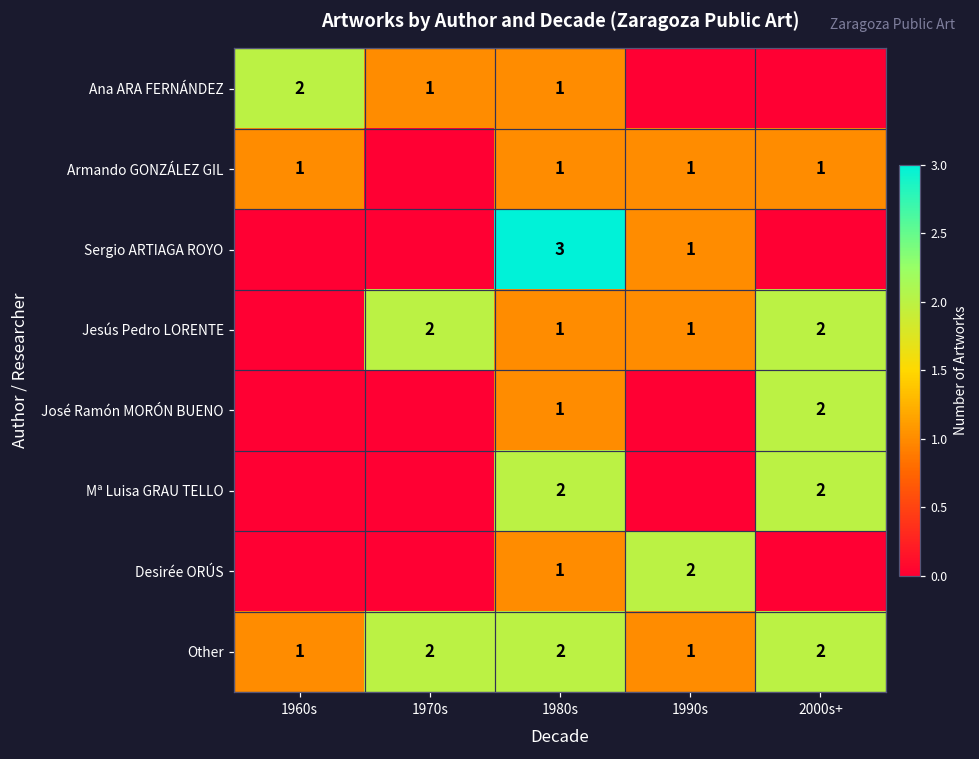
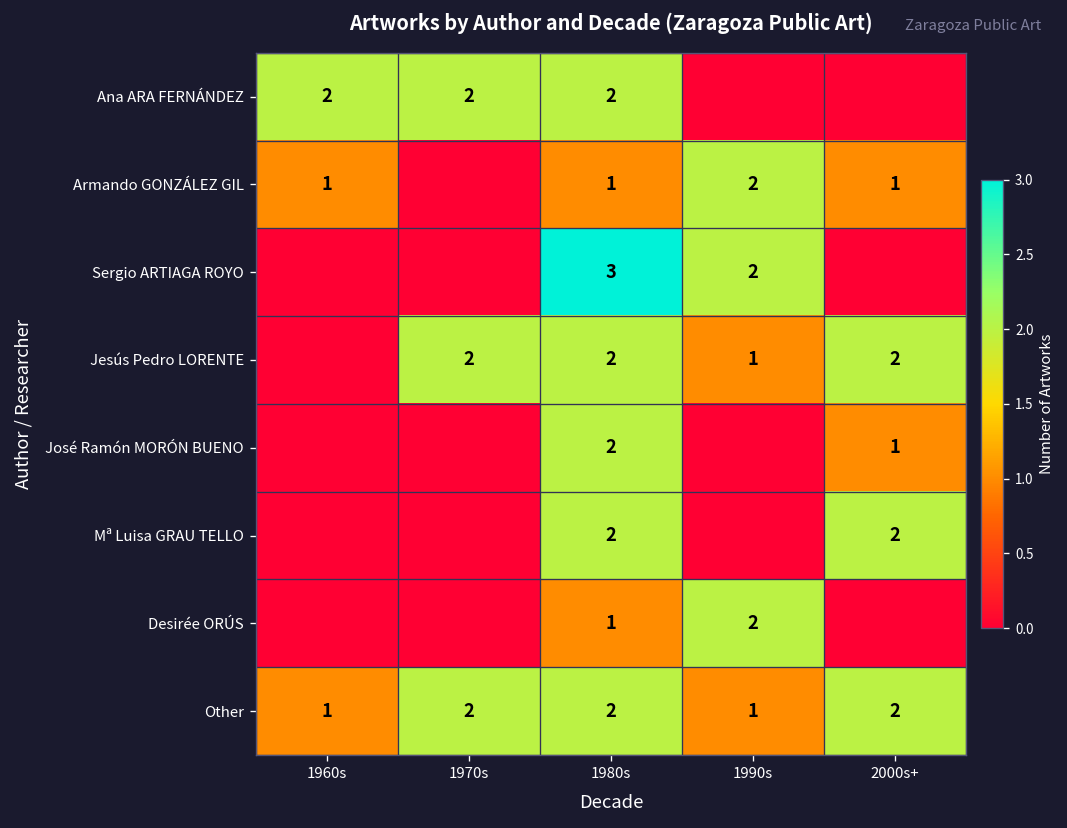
  {
    "Ana ARA FERNÁNDEZ": {
      "1960s": 2,
-     "1970s": 1,
-     "1980s": 1
+     "1970s": 2,
+     "1980s": 2
    },
    "Armando GONZÁLEZ GIL": {
      "1960s": 1,
      "1980s": 1,
-     "1990s": 1,
+     "1990s": 2,
      "2000s+": 1
    },
    "Sergio ARTIAGA ROYO": {
      "1980s": 3,
-     "1990s": 1
+     "1990s": 2
    },
    "Jesús Pedro LORENTE": {
      "1970s": 2,
-     "1980s": 1,
+     "1980s": 2,
      "1990s": 1,
      "2000s+": 2
    },
    "José Ramón MORÓN BUENO": {
-     "1980s": 1,
-     "2000s+": 2
+     "1980s": 2,
+     "2000s+": 1
    },
    "Mª Luisa GRAU TELLO": {
      "1980s": 2,
      "2000s+": 2
    },
    "Desirée ORÚS": {
      "1980s": 1,
      "1990s": 2
    },
    "Other": {
      "1960s": 1,
      "1970s": 2,
      "1980s": 2,
      "1990s": 1,
      "2000s+": 2
    }
  }
